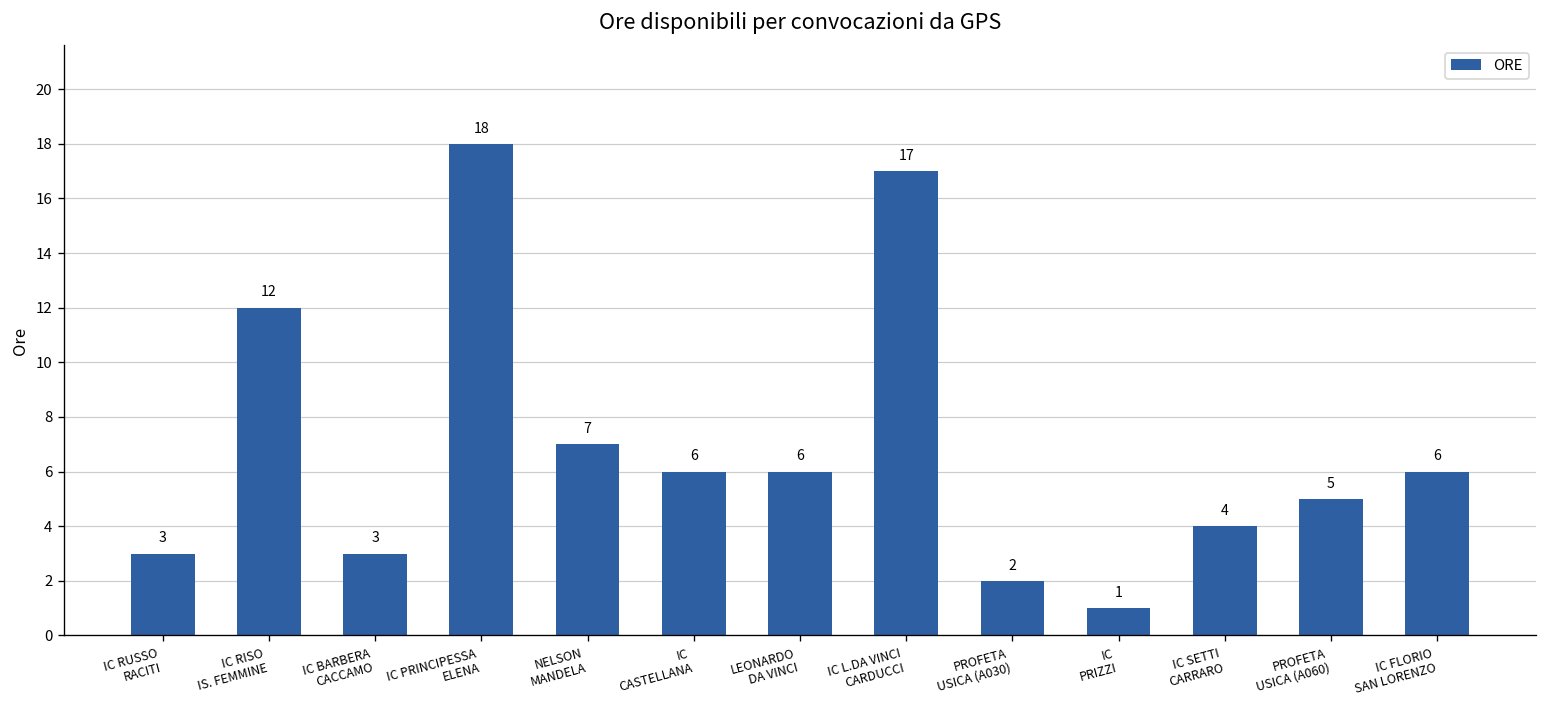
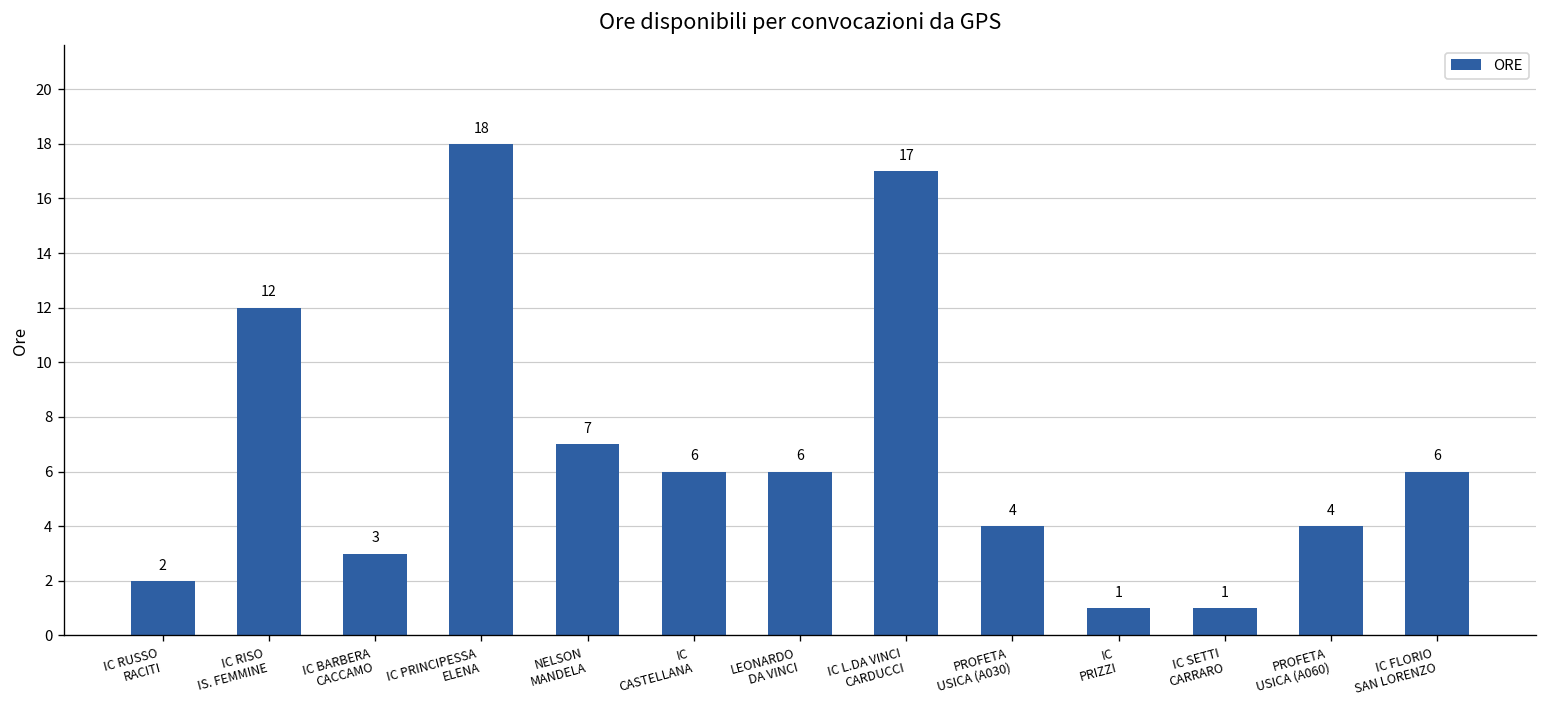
  {
-   "IC RUSSO RACITI": 3,
+   "IC RUSSO RACITI": 2,
    "IC RISO IS. FEMMINE": 12,
    "IC BARBERA CACCAMO": 3,
    "IC PRINCIPESSA ELENA": 18,
    "NELSON MANDELA": 7,
    "IC CASTELLANA": 6,
    "LEONARDO DA VINCI": 6,
    "IC L.DA VINCI CARDUCCI": 17,
-   "PROFETA USICA (A030)": 2,
+   "PROFETA USICA (A030)": 4,
    "IC PRIZZI": 1,
-   "IC SETTI CARRARO": 4,
-   "PROFETA USICA (A060)": 5,
+   "IC SETTI CARRARO": 1,
+   "PROFETA USICA (A060)": 4,
    "IC FLORIO SAN LORENZO": 6
  }
